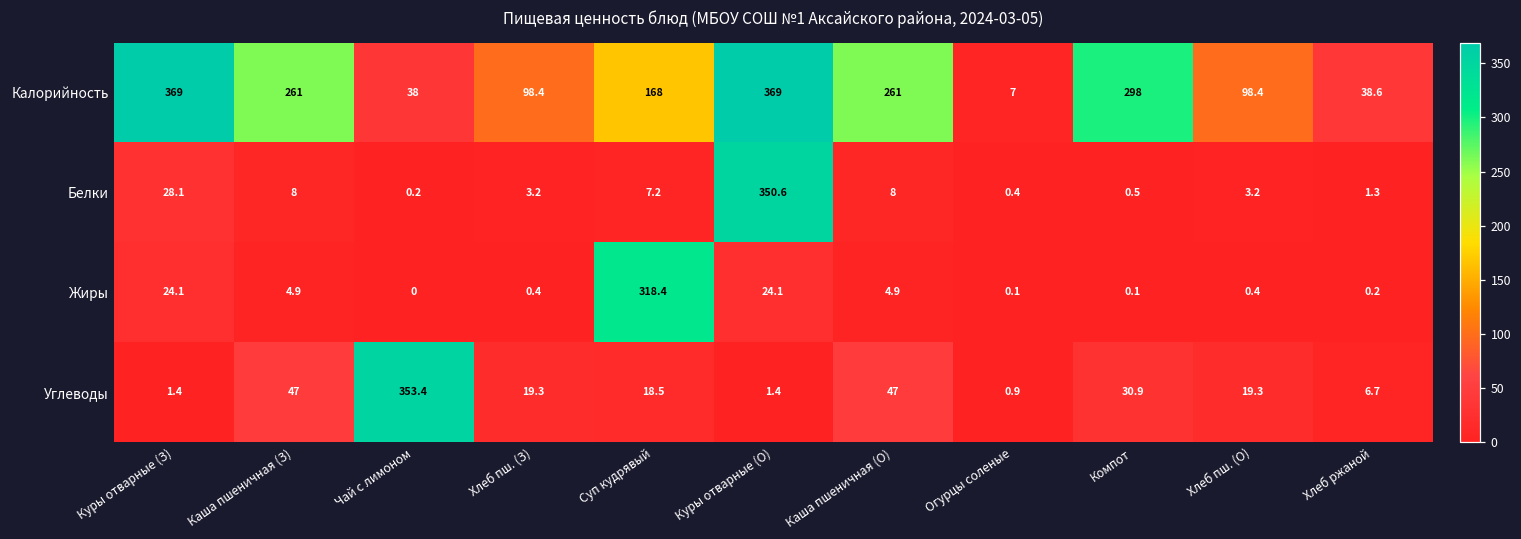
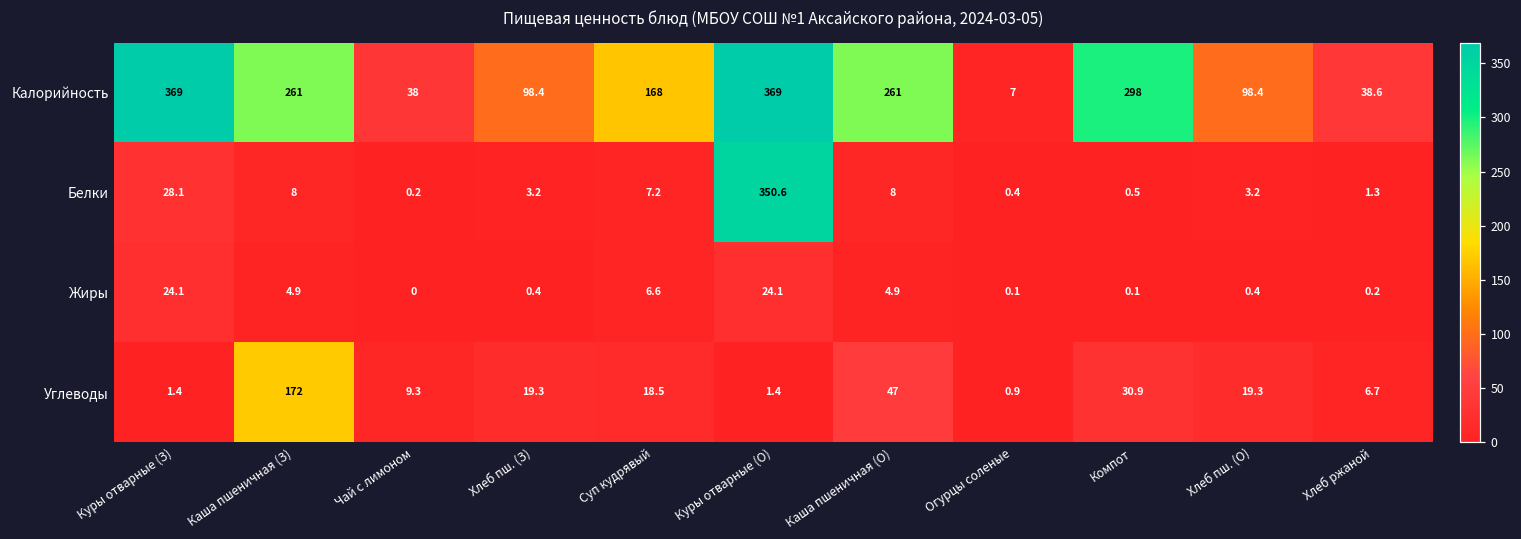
  {
    "Калорийность": {
      "Куры отварные (З)": 369,
      "Каша пшеничная (З)": 261,
      "Чай с лимоном": 38,
      "Хлеб пш. (З)": 98.4,
      "Суп кудрявый": 168,
      "Куры отварные (О)": 369,
      "Каша пшеничная (О)": 261,
      "Огурцы соленые": 7,
      "Компот": 298,
      "Хлеб пш. (О)": 98.4,
      "Хлеб ржаной": 38.6
    },
    "Белки": {
      "Куры отварные (З)": 28.1,
      "Каша пшеничная (З)": 8,
      "Чай с лимоном": 0.2,
      "Хлеб пш. (З)": 3.2,
      "Суп кудрявый": 7.2,
      "Куры отварные (О)": 350.6,
      "Каша пшеничная (О)": 8,
      "Огурцы соленые": 0.4,
      "Компот": 0.5,
      "Хлеб пш. (О)": 3.2,
      "Хлеб ржаной": 1.3
    },
    "Жиры": {
      "Куры отварные (З)": 24.1,
      "Каша пшеничная (З)": 4.9,
      "Чай с лимоном": 0,
      "Хлеб пш. (З)": 0.4,
-     "Суп кудрявый": 318.4,
+     "Суп кудрявый": 6.6,
      "Куры отварные (О)": 24.1,
      "Каша пшеничная (О)": 4.9,
      "Огурцы соленые": 0.1,
      "Компот": 0.1,
      "Хлеб пш. (О)": 0.4,
      "Хлеб ржаной": 0.2
    },
    "Углеводы": {
      "Куры отварные (З)": 1.4,
-     "Каша пшеничная (З)": 47,
-     "Чай с лимоном": 353.4,
+     "Каша пшеничная (З)": 172,
+     "Чай с лимоном": 9.3,
      "Хлеб пш. (З)": 19.3,
      "Суп кудрявый": 18.5,
      "Куры отварные (О)": 1.4,
      "Каша пшеничная (О)": 47,
      "Огурцы соленые": 0.9,
      "Компот": 30.9,
      "Хлеб пш. (О)": 19.3,
      "Хлеб ржаной": 6.7
    }
  }
